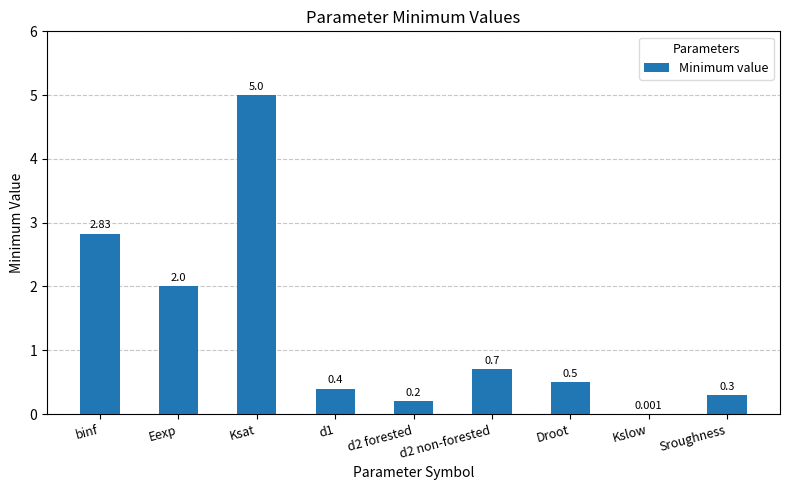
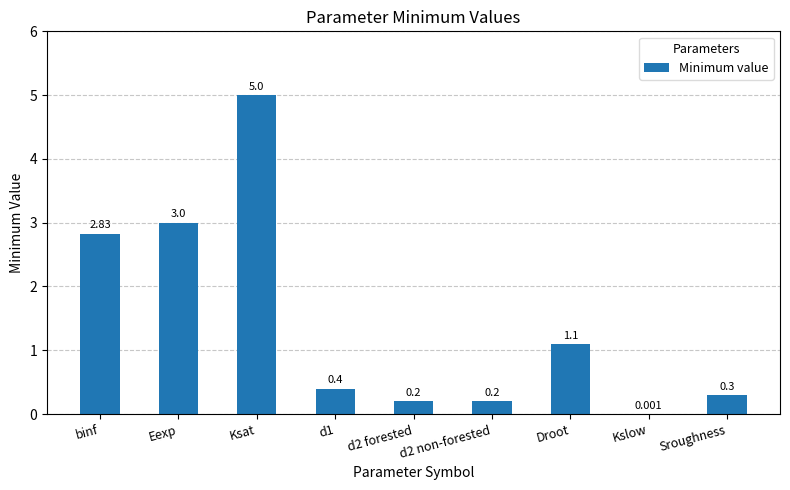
  {
    "binf": 2.83,
-   "Eexp": 2.0,
+   "Eexp": 3.0,
    "Ksat": 5.0,
    "d1": 0.4,
    "d2 forested": 0.2,
-   "d2 non-forested": 0.7,
-   "Droot": 0.5,
+   "d2 non-forested": 0.2,
+   "Droot": 1.1,
    "Kslow": 0.001,
    "Sroughness": 0.3
  }
